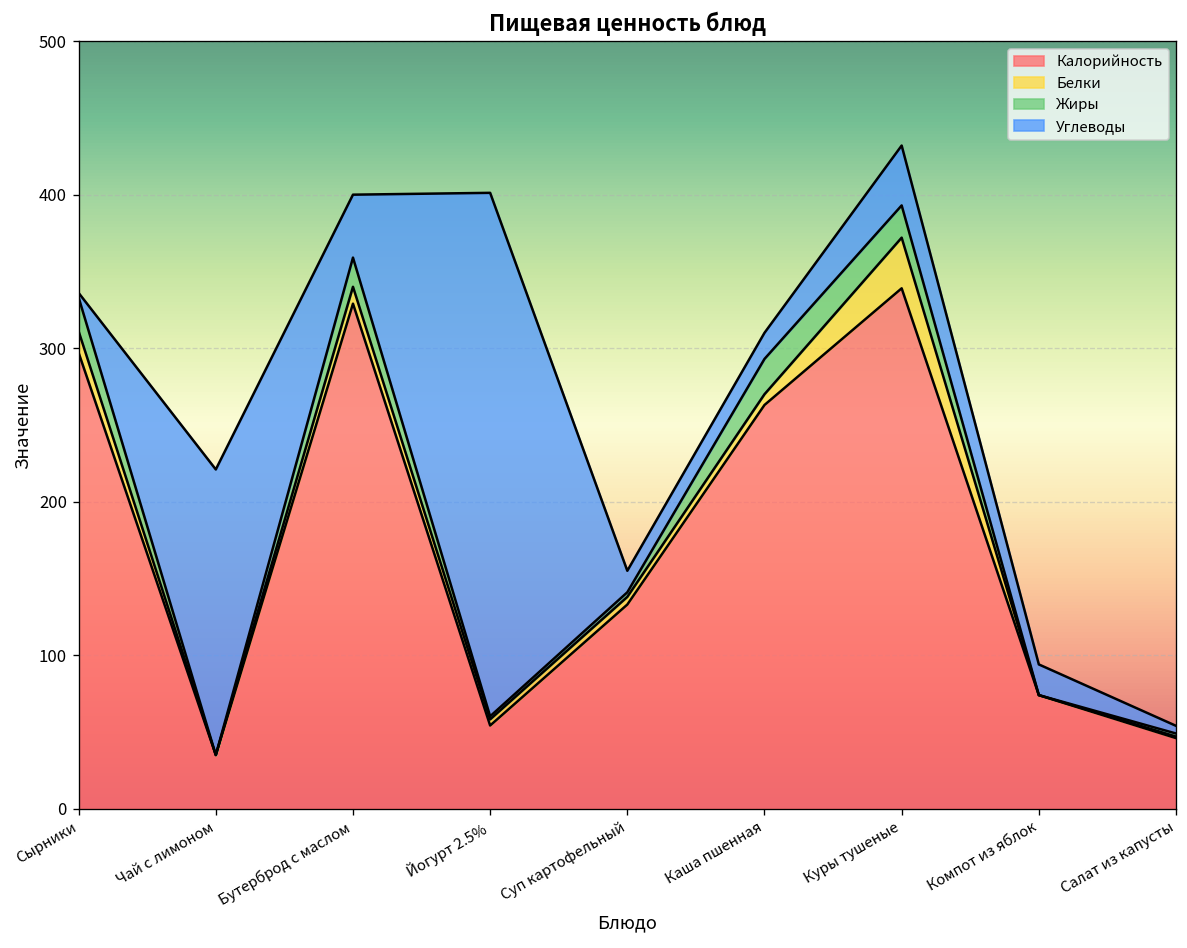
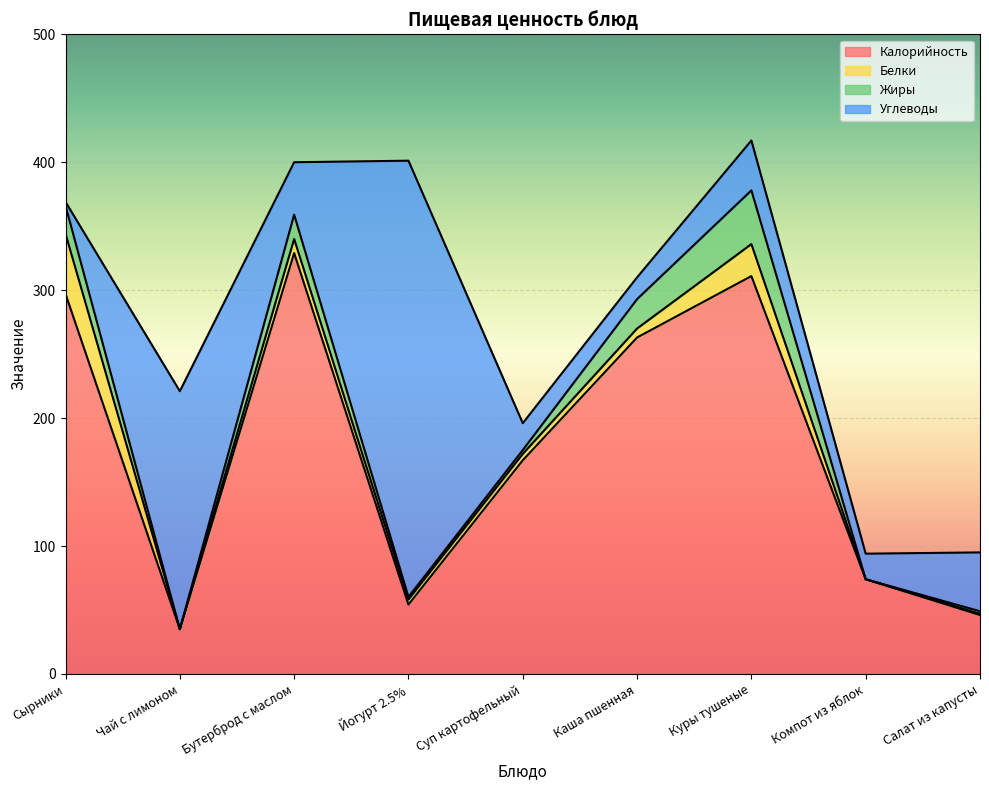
  {
    "Калорийность": {
      "Сырники": 297,
      "Бутерброд с маслом": 329,
      "Йогурт 2.5%": 54,
-     "Суп картофельный": 133,
+     "Суп картофельный": 167,
      "Каша пшенная": 263,
-     "Куры тушеные": 339
+     "Куры тушеные": 311
    },
    "Белки": {
-     "Сырники": 14,
+     "Сырники": 47,
      "Бутерброд с маслом": 11,
      "Йогурт 2.5%": 4,
      "Суп картофельный": 5,
      "Каша пшенная": 7,
-     "Куры тушеные": 33
+     "Куры тушеные": 25
    },
    "Жиры": {
      "Сырники": 22,
      "Бутерброд с маслом": 19,
      "Йогурт 2.5%": 2,
      "Суп картофельный": 3,
      "Каша пшенная": 23,
-     "Куры тушеные": 21,
+     "Куры тушеные": 42,
      "Салат из капусты": 2
    },
    "Углеводы": {
      "Сырники": 3,
      "Чай с лимоном": 186,
      "Бутерброд с маслом": 41,
      "Йогурт 2.5%": 341,
-     "Суп картофельный": 14,
+     "Суп картофельный": 21,
      "Каша пшенная": 17,
      "Куры тушеные": 39,
      "Компот из яблок": 20,
-     "Салат из капусты": 5
+     "Салат из капусты": 46
    }
  }
